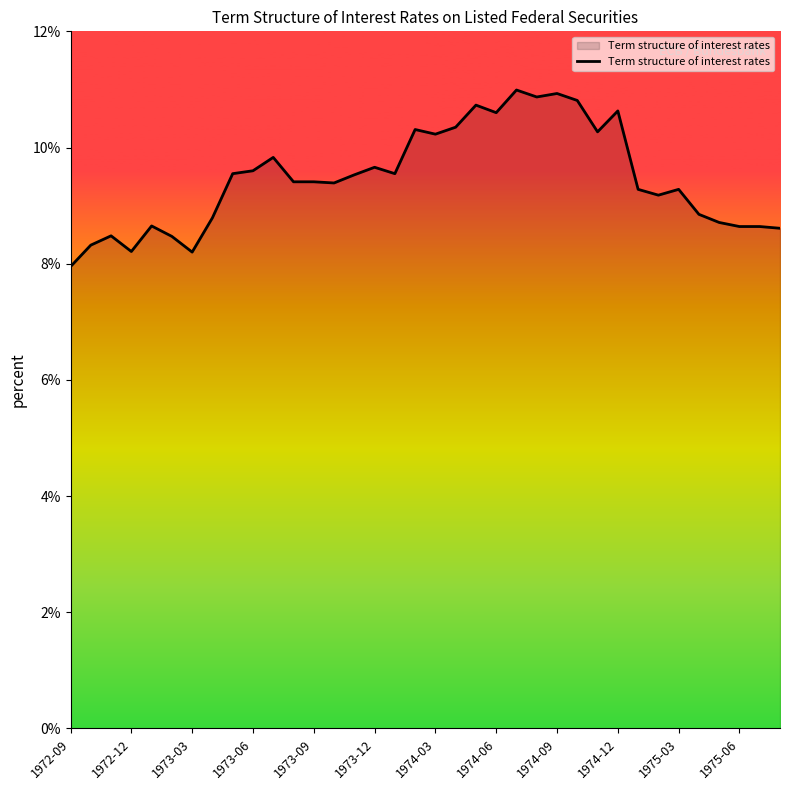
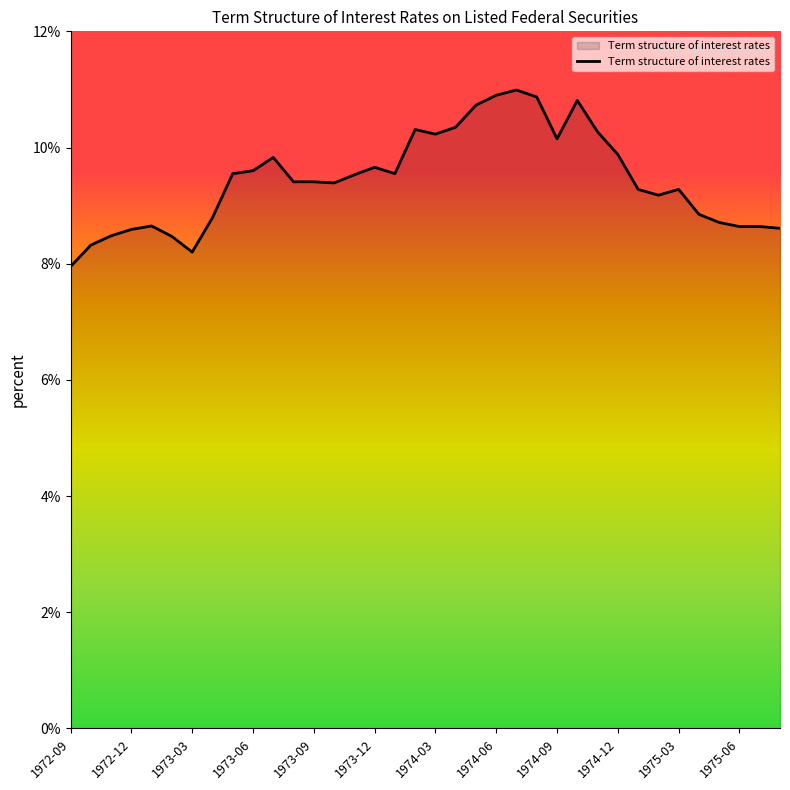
  {
    "1972-09": "8.0%",
-   "1972-12": "8.2%",
+   "1972-12": "8.6%",
    "1973-03": "8.2%",
    "1973-06": "9.6%",
    "1973-09": "9.4%",
    "1973-12": "9.7%",
    "1974-03": "10.2%",
-   "1974-06": "10.6%",
-   "1974-09": "10.9%",
-   "1974-12": "10.6%",
+   "1974-06": "10.9%",
+   "1974-09": "10.2%",
+   "1974-12": "9.9%",
    "1975-03": "9.3%",
    "1975-06": "8.6%"
  }
